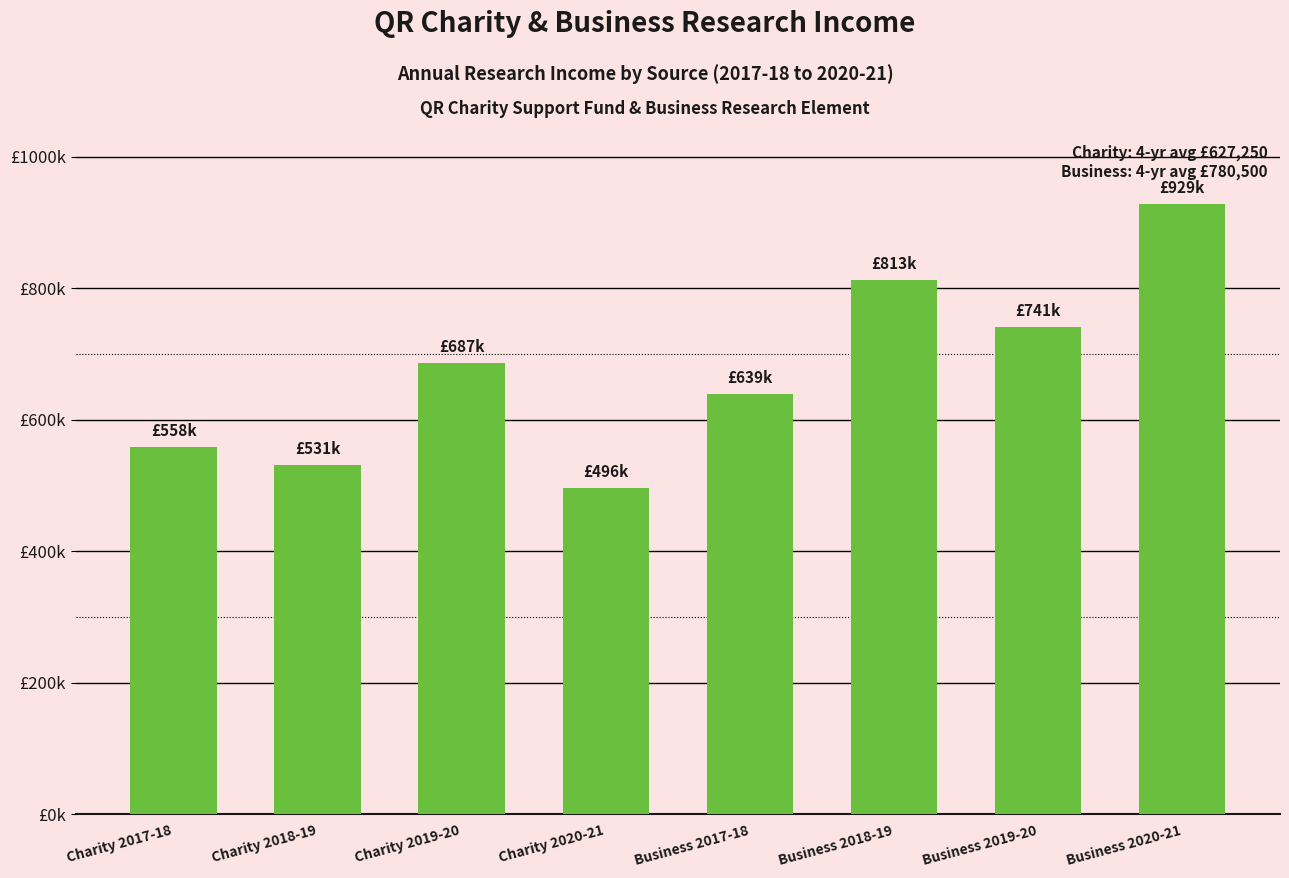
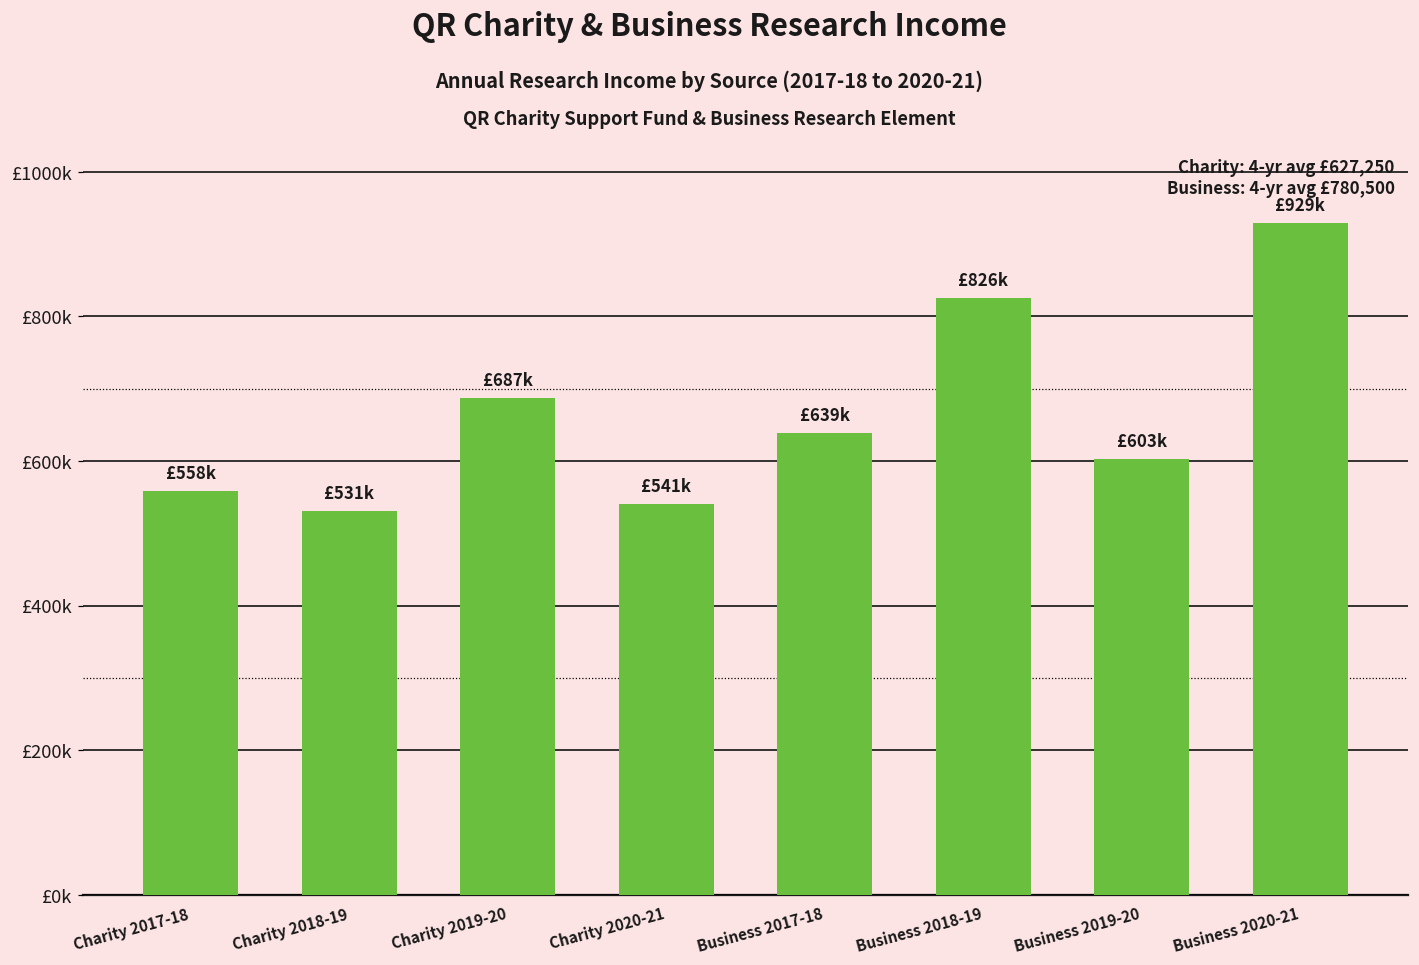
  {
    "Charity 2017-18": "£558k",
    "Charity 2018-19": "£531k",
    "Charity 2019-20": "£687k",
-   "Charity 2020-21": "£496k",
+   "Charity 2020-21": "£541k",
    "Business 2017-18": "£639k",
-   "Business 2018-19": "£813k",
-   "Business 2019-20": "£741k",
+   "Business 2018-19": "£826k",
+   "Business 2019-20": "£603k",
    "Business 2020-21": "£929k"
  }
